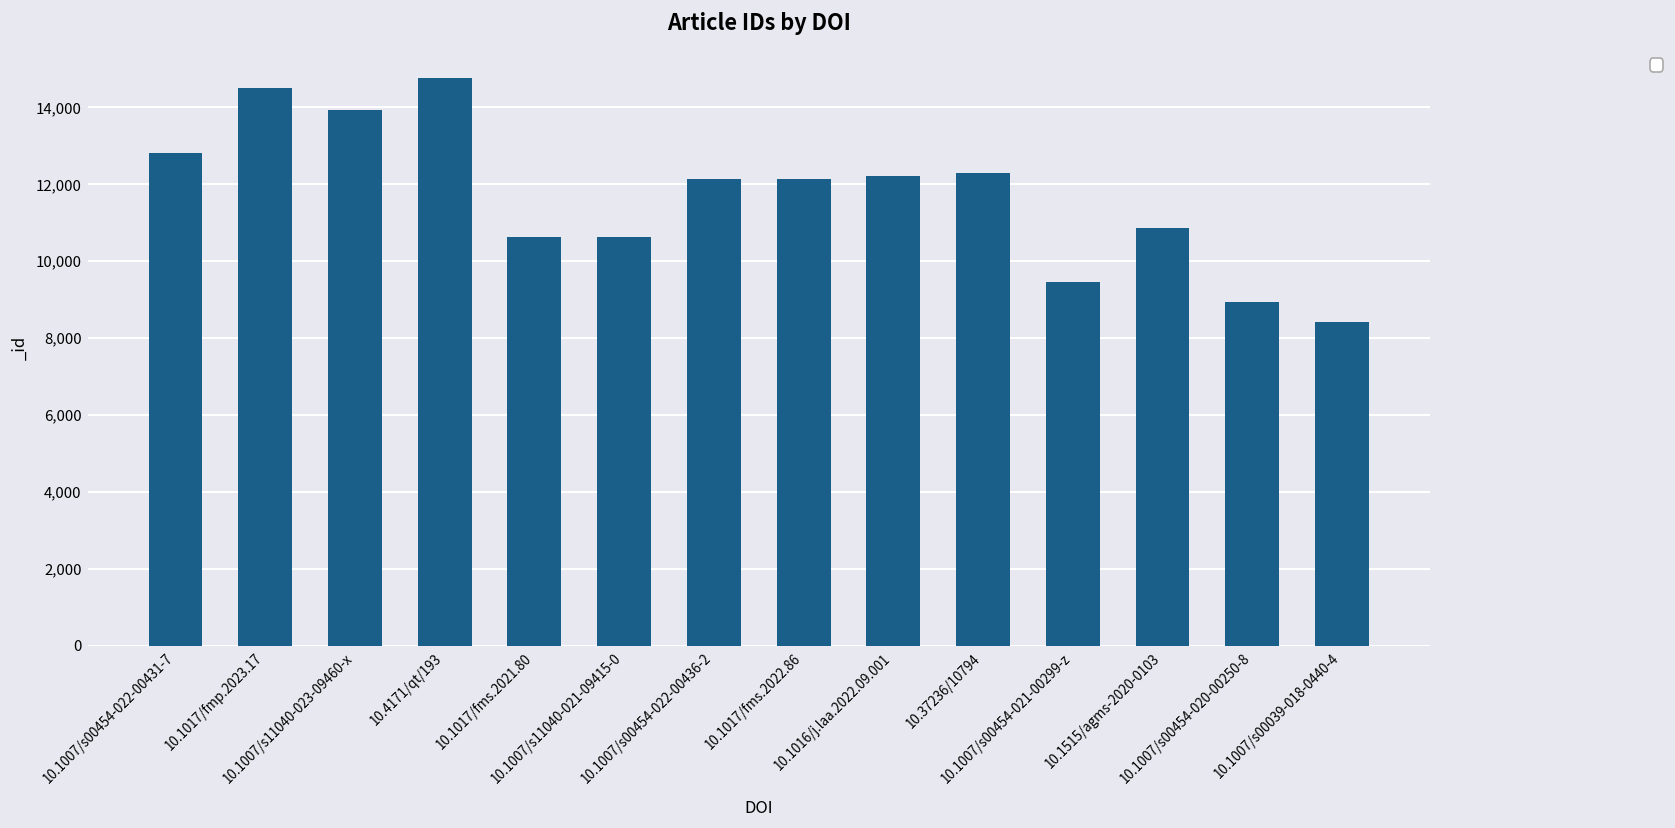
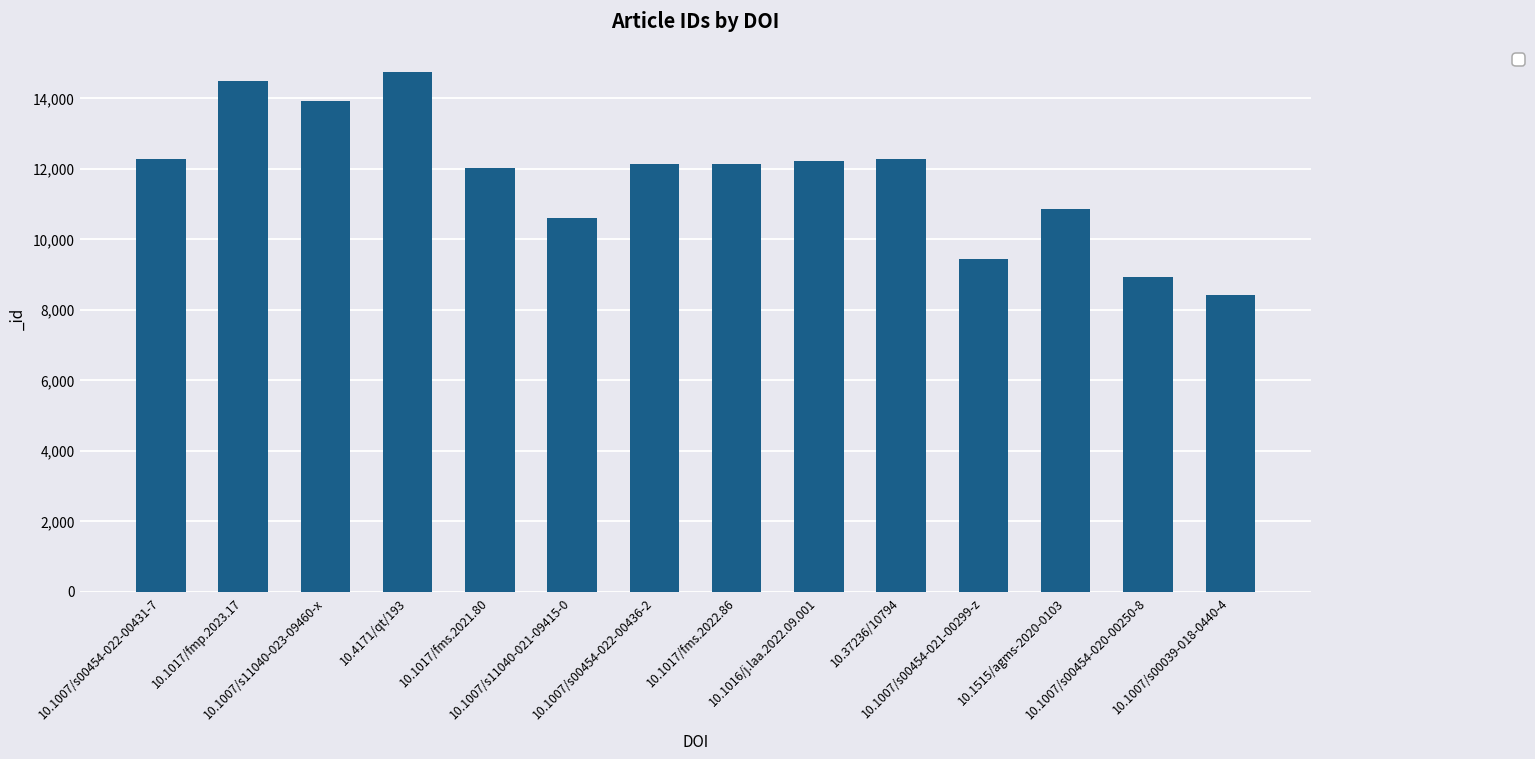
  {
-   "10.1007/s00454-022-00431-7": "12,800",
+   "10.1007/s00454-022-00431-7": "12,300",
    "10.1017/fmp.2023.17": "14,500",
    "10.1007/s11040-023-09460-x": "13,900",
    "10.4171/qt/193": "14,800",
-   "10.1017/fms.2021.80": "10,600",
+   "10.1017/fms.2021.80": "12,000",
    "10.1007/s11040-021-09415-0": "10,600",
    "10.1007/s00454-022-00436-2": "12,100",
    "10.1017/fms.2022.86": "12,100",
    "10.1016/j.laa.2022.09.001": "12,200",
    "10.37236/10794": "12,300",
    "10.1007/s00454-021-00299-z": "9,500",
    "10.1515/agms-2020-0103": "10,900",
    "10.1007/s00454-020-00250-8": "8,900",
    "10.1007/s00039-018-0440-4": "8,400"
  }
